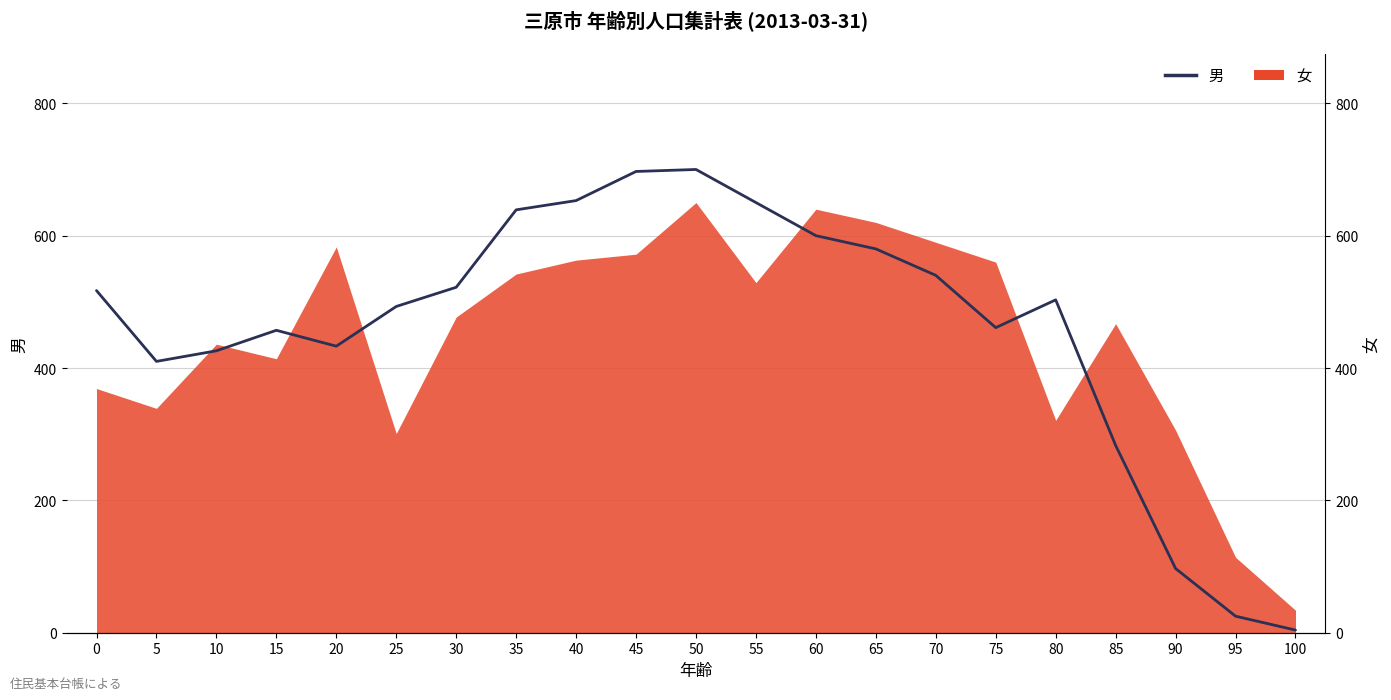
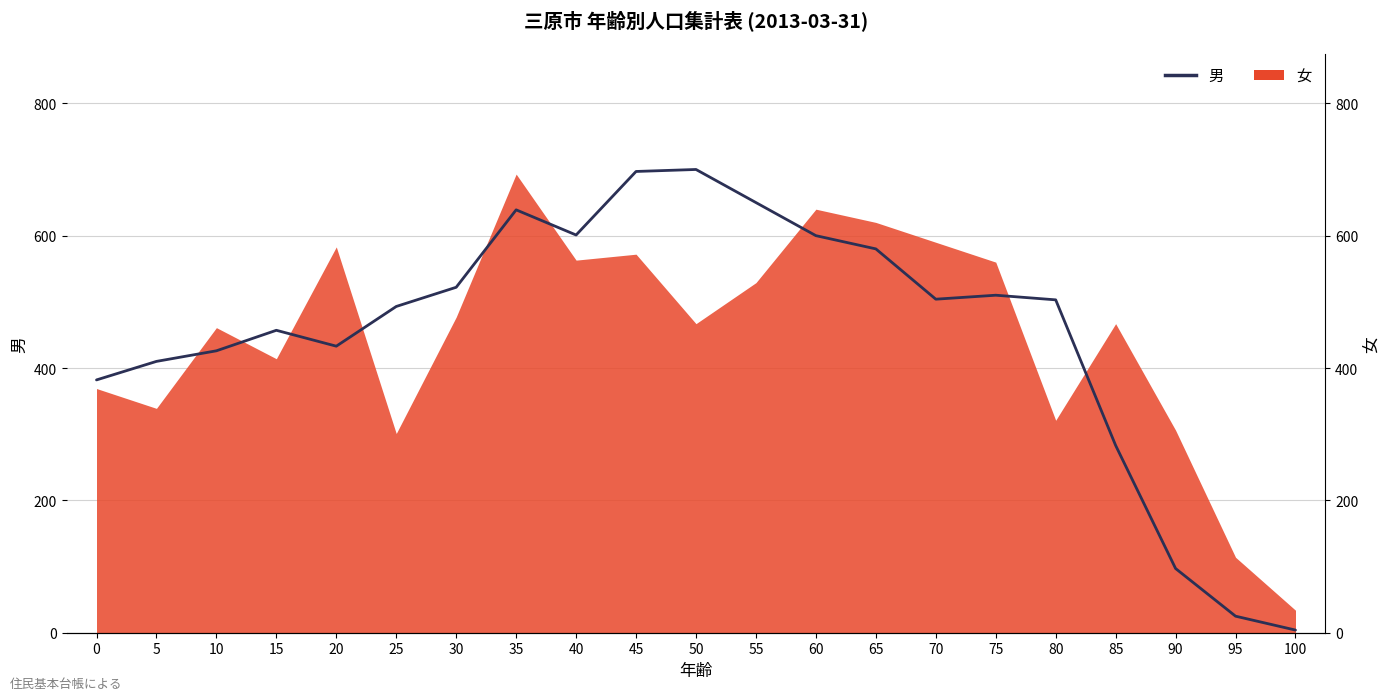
  {
    "男": {
-     "0": 520,
+     "0": 380,
      "5": 410,
      "10": 430,
      "15": 460,
      "20": 430,
      "25": 490,
      "30": 520,
      "35": 640,
-     "40": 650,
+     "40": 600,
      "45": 700,
      "50": 700,
      "55": 650,
      "60": 600,
      "65": 580,
-     "70": 540,
-     "75": 460,
+     "70": 500,
+     "75": 510,
      "80": 500,
      "85": 280,
      "90": 100,
      "95": 30,
      "100": 0
    },
    "女": {
      "0": 370,
      "5": 340,
-     "10": 440,
+     "10": 460,
      "15": 410,
      "20": 580,
      "25": 300,
      "30": 480,
-     "35": 540,
+     "35": 690,
      "40": 560,
      "45": 570,
-     "50": 650,
+     "50": 470,
      "55": 530,
      "60": 640,
      "65": 620,
      "70": 590,
      "75": 560,
      "80": 320,
      "85": 470,
      "90": 310,
      "95": 110,
      "100": 30
    }
  }
